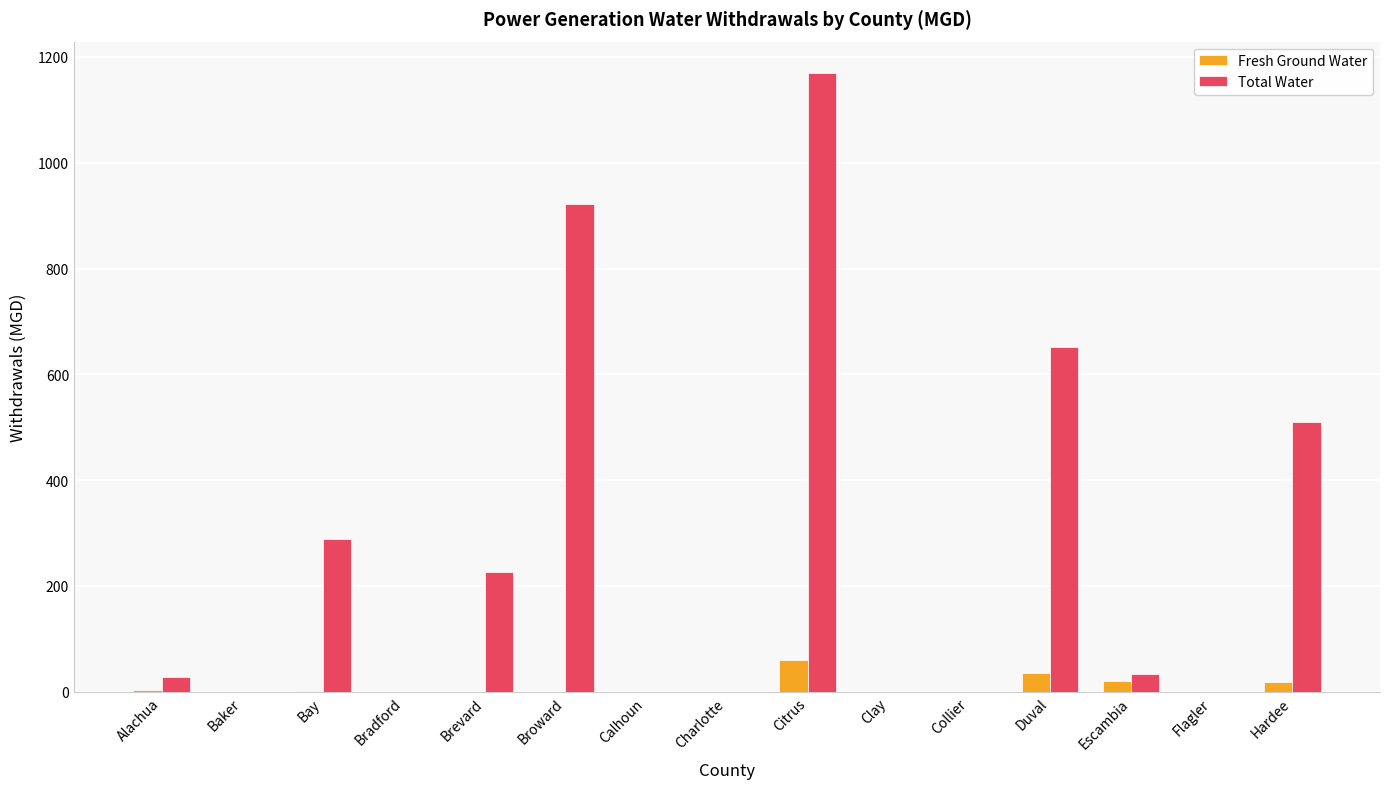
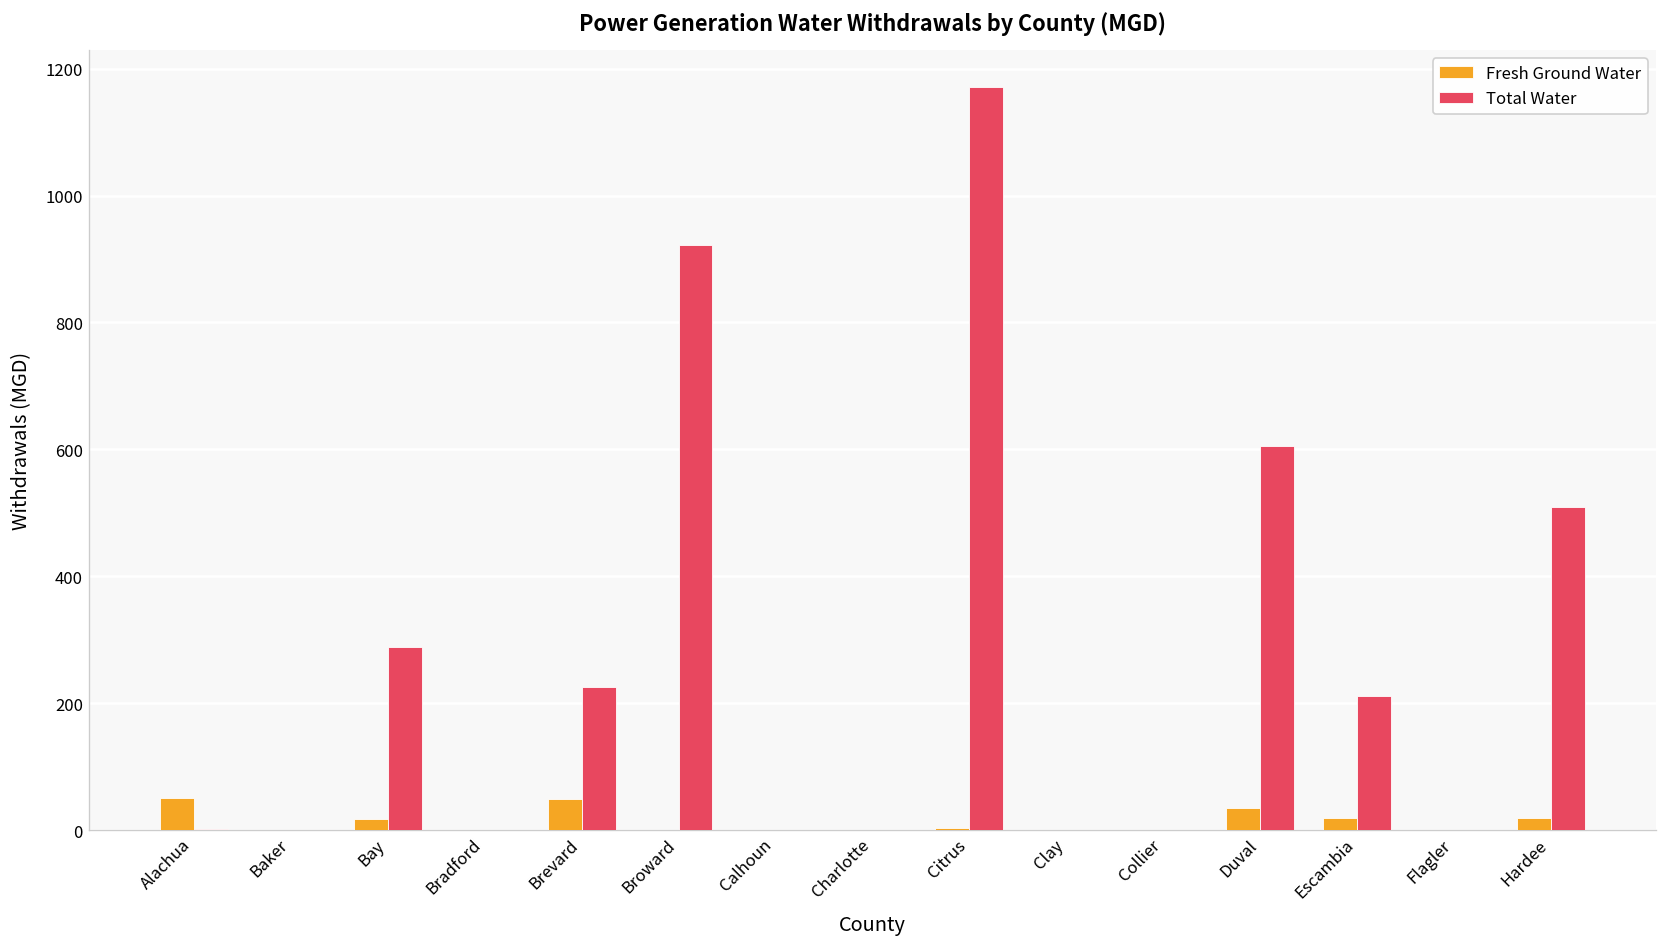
  {
    "Fresh Ground Water": {
-     "Alachua": 0,
+     "Alachua": 50,
      "Baker": 0,
-     "Bay": 0,
+     "Bay": 20,
      "Bradford": 0,
-     "Brevard": 0,
+     "Brevard": 50,
      "Broward": 0,
      "Calhoun": 0,
      "Charlotte": 0,
-     "Citrus": 60,
+     "Citrus": 0,
      "Clay": 0,
      "Collier": 0,
      "Duval": 30,
      "Escambia": 20,
      "Flagler": 0,
      "Hardee": 20
    },
    "Total Water": {
-     "Alachua": 30,
+     "Alachua": 0,
      "Baker": 0,
      "Bay": 290,
      "Bradford": 0,
      "Brevard": 230,
      "Broward": 920,
      "Calhoun": 0,
      "Charlotte": 0,
      "Citrus": 1170,
      "Clay": 0,
      "Collier": 0,
-     "Duval": 650,
-     "Escambia": 30,
+     "Duval": 610,
+     "Escambia": 210,
      "Flagler": 0,
      "Hardee": 510
    }
  }
